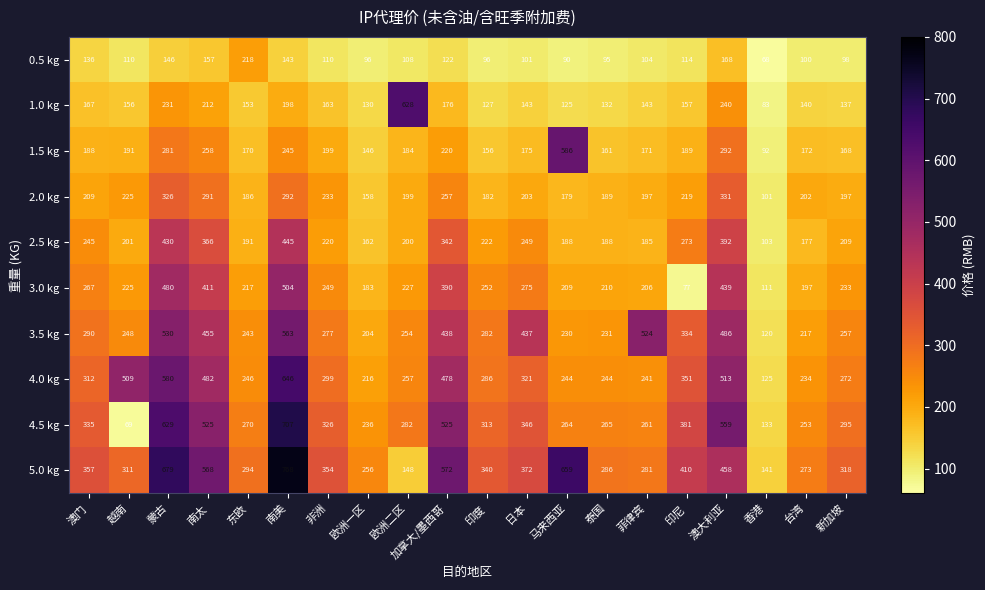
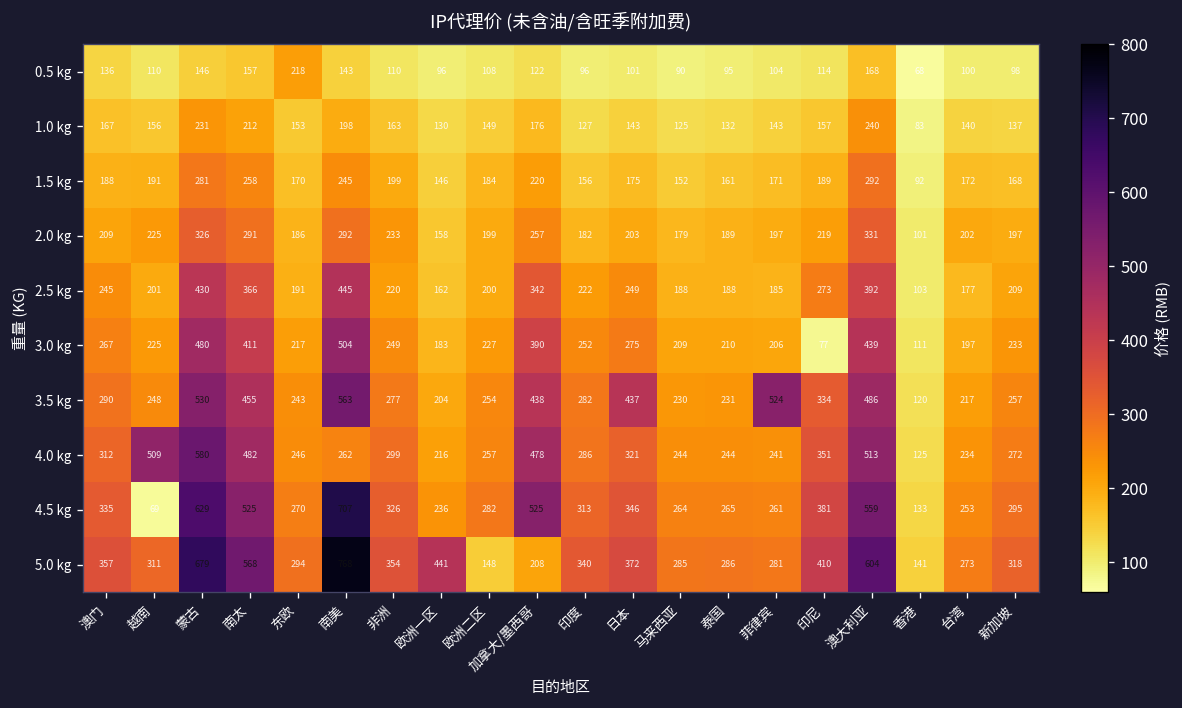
  {
    "0.5 kg": {
      "澳门": 136,
      "越南": 110,
      "蒙古": 146,
      "南太": 157,
      "东欧": 218,
      "南美": 143,
      "非洲": 110,
      "欧洲一区": 96,
      "欧洲二区": 108,
      "加拿大/墨西哥": 122,
      "印度": 96,
      "日本": 101,
      "马来西亚": 90,
      "泰国": 95,
      "菲律宾": 104,
      "印尼": 114,
      "澳大利亚": 168,
      "香港": 68,
      "台湾": 100,
      "新加坡": 98
    },
    "1.0 kg": {
      "澳门": 167,
      "越南": 156,
      "蒙古": 231,
      "南太": 212,
      "东欧": 153,
      "南美": 198,
      "非洲": 163,
      "欧洲一区": 130,
-     "欧洲二区": 628,
+     "欧洲二区": 149,
      "加拿大/墨西哥": 176,
      "印度": 127,
      "日本": 143,
      "马来西亚": 125,
      "泰国": 132,
      "菲律宾": 143,
      "印尼": 157,
      "澳大利亚": 240,
      "香港": 83,
      "台湾": 140,
      "新加坡": 137
    },
    "1.5 kg": {
      "澳门": 188,
      "越南": 191,
      "蒙古": 281,
      "南太": 258,
      "东欧": 170,
      "南美": 245,
      "非洲": 199,
      "欧洲一区": 146,
      "欧洲二区": 184,
      "加拿大/墨西哥": 220,
      "印度": 156,
      "日本": 175,
-     "马来西亚": 586,
+     "马来西亚": 152,
      "泰国": 161,
      "菲律宾": 171,
      "印尼": 189,
      "澳大利亚": 292,
      "香港": 92,
      "台湾": 172,
      "新加坡": 168
    },
    "2.0 kg": {
      "澳门": 209,
      "越南": 225,
      "蒙古": 326,
      "南太": 291,
      "东欧": 186,
      "南美": 292,
      "非洲": 233,
      "欧洲一区": 158,
      "欧洲二区": 199,
      "加拿大/墨西哥": 257,
      "印度": 182,
      "日本": 203,
      "马来西亚": 179,
      "泰国": 189,
      "菲律宾": 197,
      "印尼": 219,
      "澳大利亚": 331,
      "香港": 101,
      "台湾": 202,
      "新加坡": 197
    },
    "2.5 kg": {
      "澳门": 245,
      "越南": 201,
      "蒙古": 430,
      "南太": 366,
      "东欧": 191,
      "南美": 445,
      "非洲": 220,
      "欧洲一区": 162,
      "欧洲二区": 200,
      "加拿大/墨西哥": 342,
      "印度": 222,
      "日本": 249,
      "马来西亚": 188,
      "泰国": 188,
      "菲律宾": 185,
      "印尼": 273,
      "澳大利亚": 392,
      "香港": 103,
      "台湾": 177,
      "新加坡": 209
    },
    "3.0 kg": {
      "澳门": 267,
      "越南": 225,
      "蒙古": 480,
      "南太": 411,
      "东欧": 217,
      "南美": 504,
      "非洲": 249,
      "欧洲一区": 183,
      "欧洲二区": 227,
      "加拿大/墨西哥": 390,
      "印度": 252,
      "日本": 275,
      "马来西亚": 209,
      "泰国": 210,
      "菲律宾": 206,
      "印尼": 77,
      "澳大利亚": 439,
      "香港": 111,
      "台湾": 197,
      "新加坡": 233
    },
    "3.5 kg": {
      "澳门": 290,
      "越南": 248,
      "蒙古": 530,
      "南太": 455,
      "东欧": 243,
      "南美": 563,
      "非洲": 277,
      "欧洲一区": 204,
      "欧洲二区": 254,
      "加拿大/墨西哥": 438,
      "印度": 282,
      "日本": 437,
      "马来西亚": 230,
      "泰国": 231,
      "菲律宾": 524,
      "印尼": 334,
      "澳大利亚": 486,
      "香港": 120,
      "台湾": 217,
      "新加坡": 257
    },
    "4.0 kg": {
      "澳门": 312,
      "越南": 509,
      "蒙古": 580,
      "南太": 482,
      "东欧": 246,
-     "南美": 646,
+     "南美": 262,
      "非洲": 299,
      "欧洲一区": 216,
      "欧洲二区": 257,
      "加拿大/墨西哥": 478,
      "印度": 286,
      "日本": 321,
      "马来西亚": 244,
      "泰国": 244,
      "菲律宾": 241,
      "印尼": 351,
      "澳大利亚": 513,
      "香港": 125,
      "台湾": 234,
      "新加坡": 272
    },
    "4.5 kg": {
      "澳门": 335,
      "越南": 69,
      "蒙古": 629,
      "南太": 525,
      "东欧": 270,
      "南美": 707,
      "非洲": 326,
      "欧洲一区": 236,
      "欧洲二区": 282,
      "加拿大/墨西哥": 525,
      "印度": 313,
      "日本": 346,
      "马来西亚": 264,
      "泰国": 265,
      "菲律宾": 261,
      "印尼": 381,
      "澳大利亚": 559,
      "香港": 133,
      "台湾": 253,
      "新加坡": 295
    },
    "5.0 kg": {
      "澳门": 357,
      "越南": 311,
      "蒙古": 679,
      "南太": 568,
      "东欧": 294,
      "非洲": 354,
-     "欧洲一区": 256,
+     "欧洲一区": 441,
      "欧洲二区": 148,
-     "加拿大/墨西哥": 572,
+     "加拿大/墨西哥": 208,
      "印度": 340,
      "日本": 372,
-     "马来西亚": 659,
+     "马来西亚": 285,
      "泰国": 286,
      "菲律宾": 281,
      "印尼": 410,
-     "澳大利亚": 458,
+     "澳大利亚": 604,
      "香港": 141,
      "台湾": 273,
      "新加坡": 318
    }
  }
